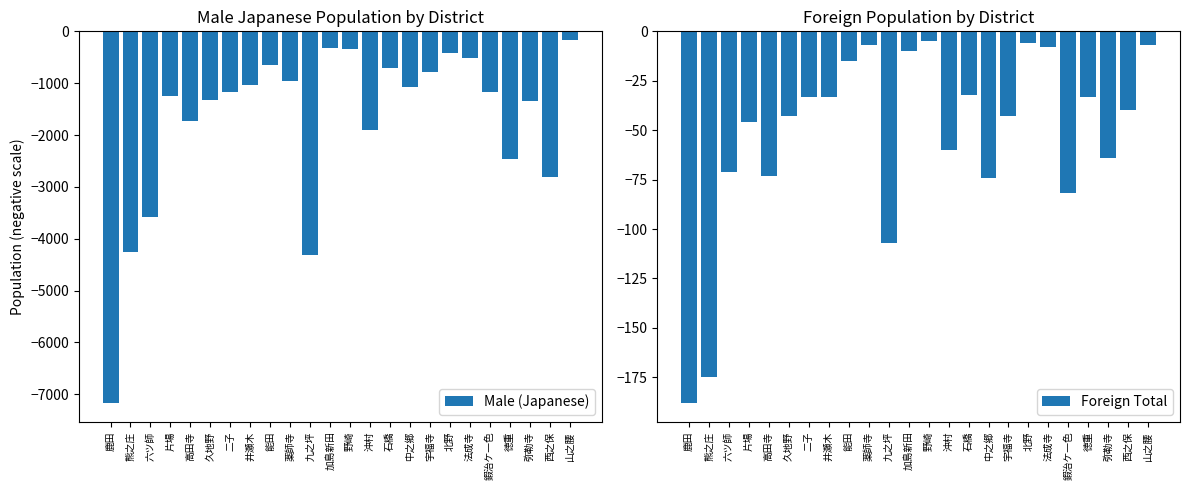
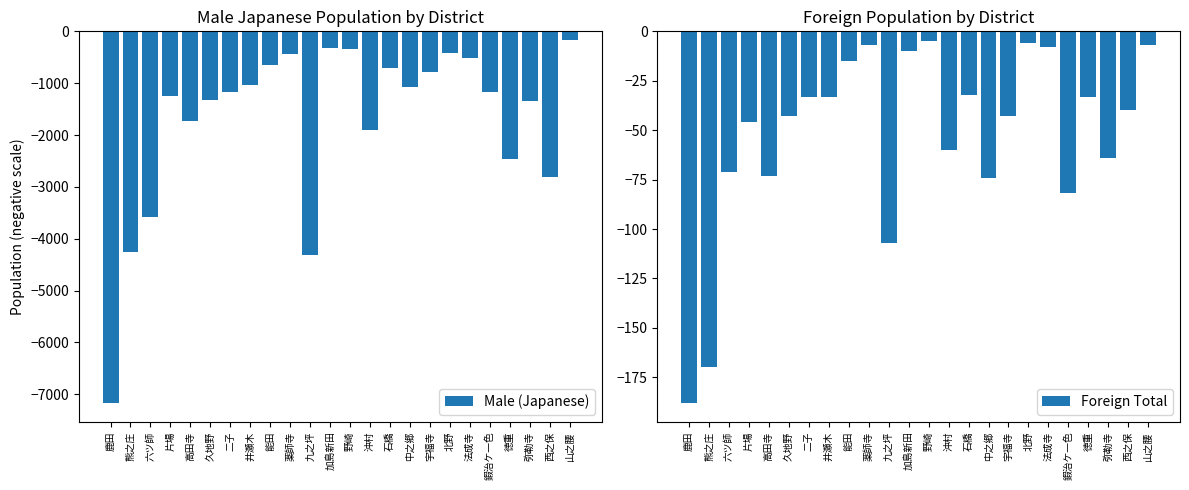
  {
    "Male Japanese Population by District": {
      "鹿田": -7200,
      "熊之庄": -4300,
      "六ツ師": -3600,
      "片場": -1300,
      "高田寺": -1700,
      "久地野": -1300,
      "二子": -1200,
      "井瀬木": -1000,
      "能田": -600,
-     "薬師寺": -1000,
+     "薬師寺": -400,
      "九之坪": -4300,
      "加島新田": -300,
      "野崎": -300,
      "沖村": -1900,
      "石橋": -700,
      "中之郷": -1100,
      "宇福寺": -800,
      "北野": -400,
      "法成寺": -500,
      "鍜治ケ一色": -1200,
      "徳重": -2500,
      "弥勒寺": -1300,
      "西之保": -2800,
      "山之腰": -200
    },
    "Foreign Population by District": {
      "鹿田": -188,
-     "熊之庄": -175,
+     "熊之庄": -170,
      "六ツ師": -71,
      "片場": -46,
      "高田寺": -73,
      "久地野": -43,
      "二子": -33,
      "井瀬木": -33,
      "能田": -15,
      "薬師寺": -7,
      "九之坪": -107,
      "加島新田": -10,
      "野崎": -5,
      "沖村": -60,
      "石橋": -32,
      "中之郷": -74,
      "宇福寺": -43,
      "北野": -6,
      "法成寺": -8,
      "鍜治ケ一色": -82,
      "徳重": -33,
      "弥勒寺": -64,
      "西之保": -40,
      "山之腰": -7
    }
  }
